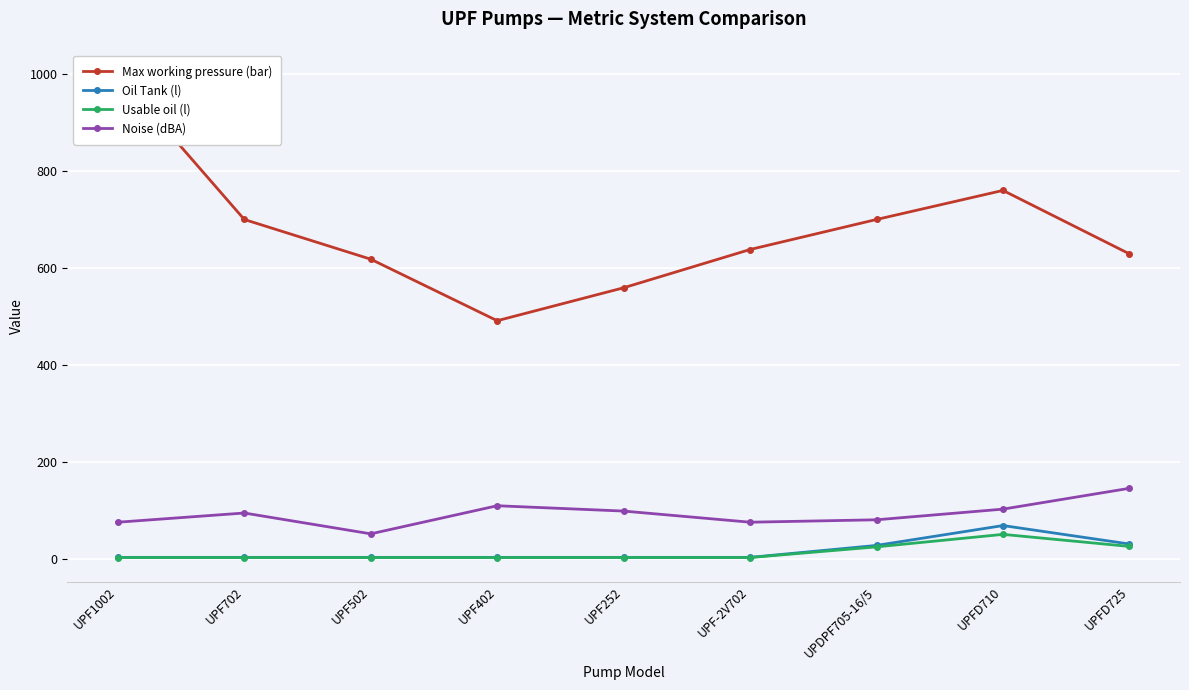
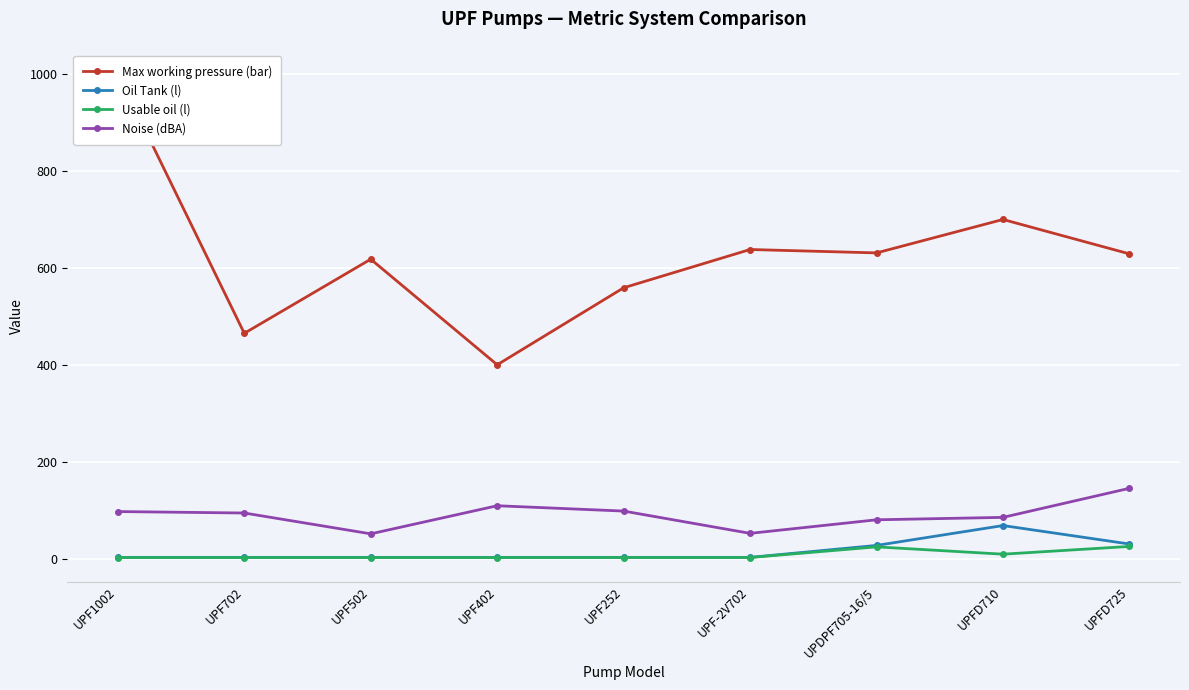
  {
    "Max working pressure (bar)": {
-     "UPF702": 700,
+     "UPF702": 470,
      "UPF502": 620,
-     "UPF402": 490,
+     "UPF402": 400,
      "UPF252": 560,
      "UPF-2V702": 640,
-     "UPDPF705-16/5": 700,
-     "UPFD710": 760,
+     "UPDPF705-16/5": 630,
+     "UPFD710": 700,
      "UPFD725": 630
    },
    "Oil Tank (l)": {
      "UPFD710": 70
    },
    "Usable oil (l)": {
-     "UPFD710": 50
+     "UPFD710": 10
    },
    "Noise (dBA)": {
-     "UPF1002": 80,
+     "UPF1002": 100,
      "UPF702": 90,
      "UPF502": 50,
      "UPF402": 110,
      "UPF252": 100,
-     "UPF-2V702": 80,
+     "UPF-2V702": 50,
      "UPDPF705-16/5": 80,
-     "UPFD710": 100,
+     "UPFD710": 90,
      "UPFD725": 150
    }
  }
